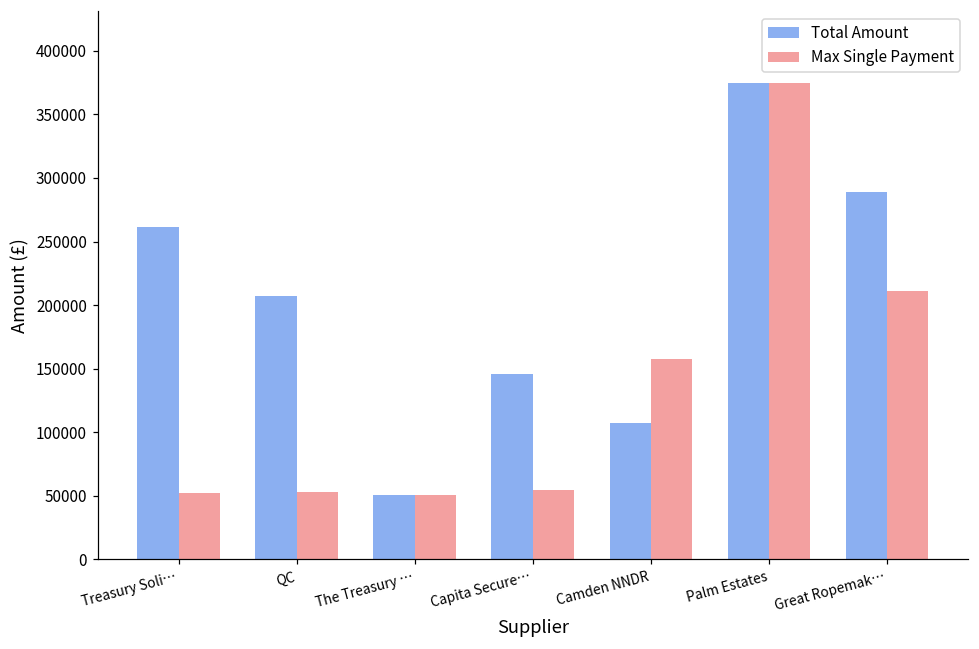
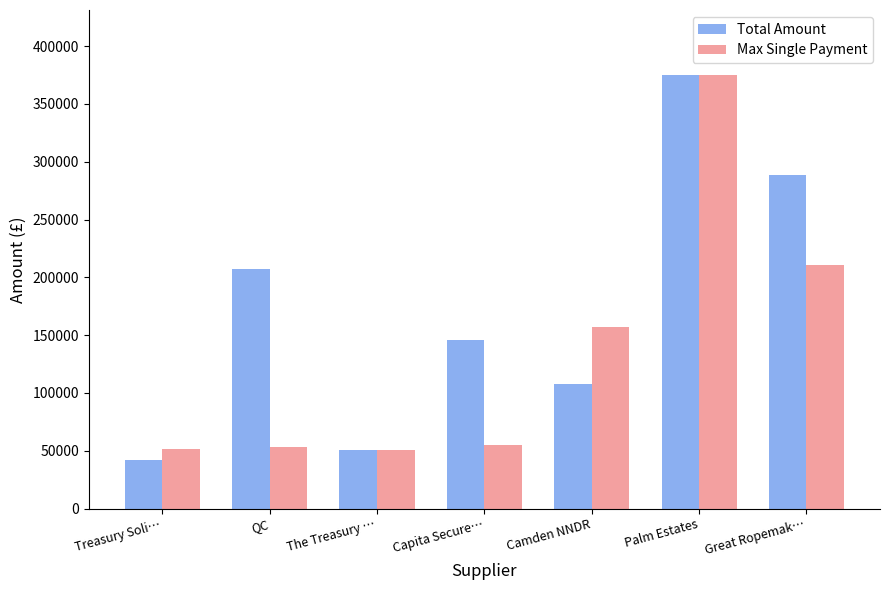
  {
    "Total Amount": {
-     "Treasury Soli…": 261000,
+     "Treasury Soli…": 42000,
      "QC": 207000,
      "The Treasury …": 50000,
      "Capita Secure…": 146000,
      "Camden NNDR": 108000,
      "Palm Estates": 375000,
      "Great Ropemak…": 289000
    },
    "Max Single Payment": {
      "Treasury Soli…": 52000,
      "QC": 53000,
      "The Treasury …": 50000,
      "Capita Secure…": 55000,
      "Camden NNDR": 158000,
      "Palm Estates": 375000,
      "Great Ropemak…": 211000
    }
  }
